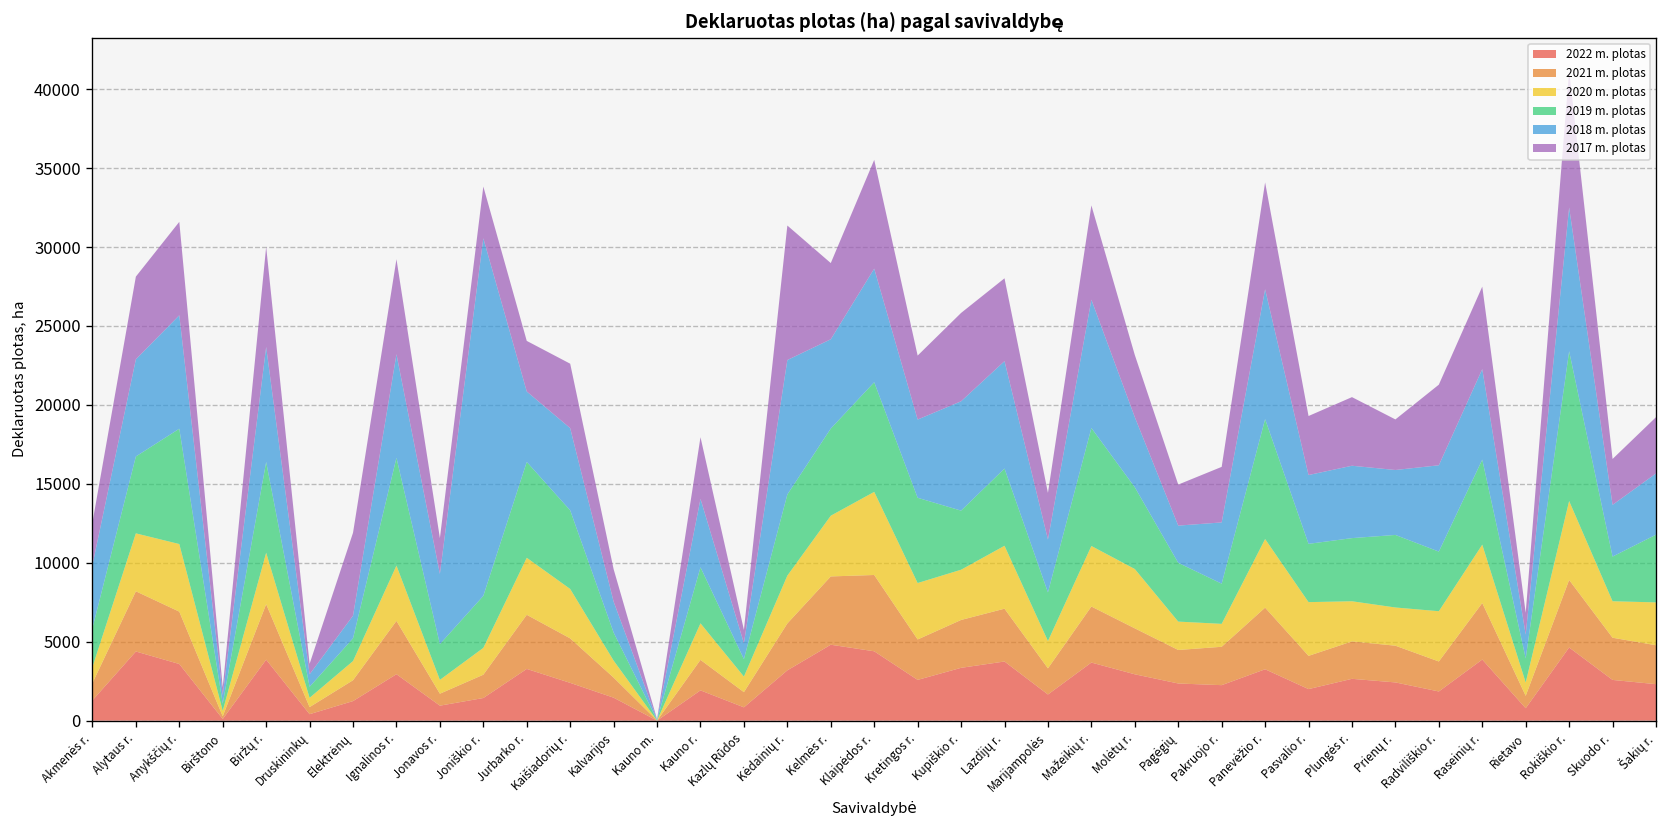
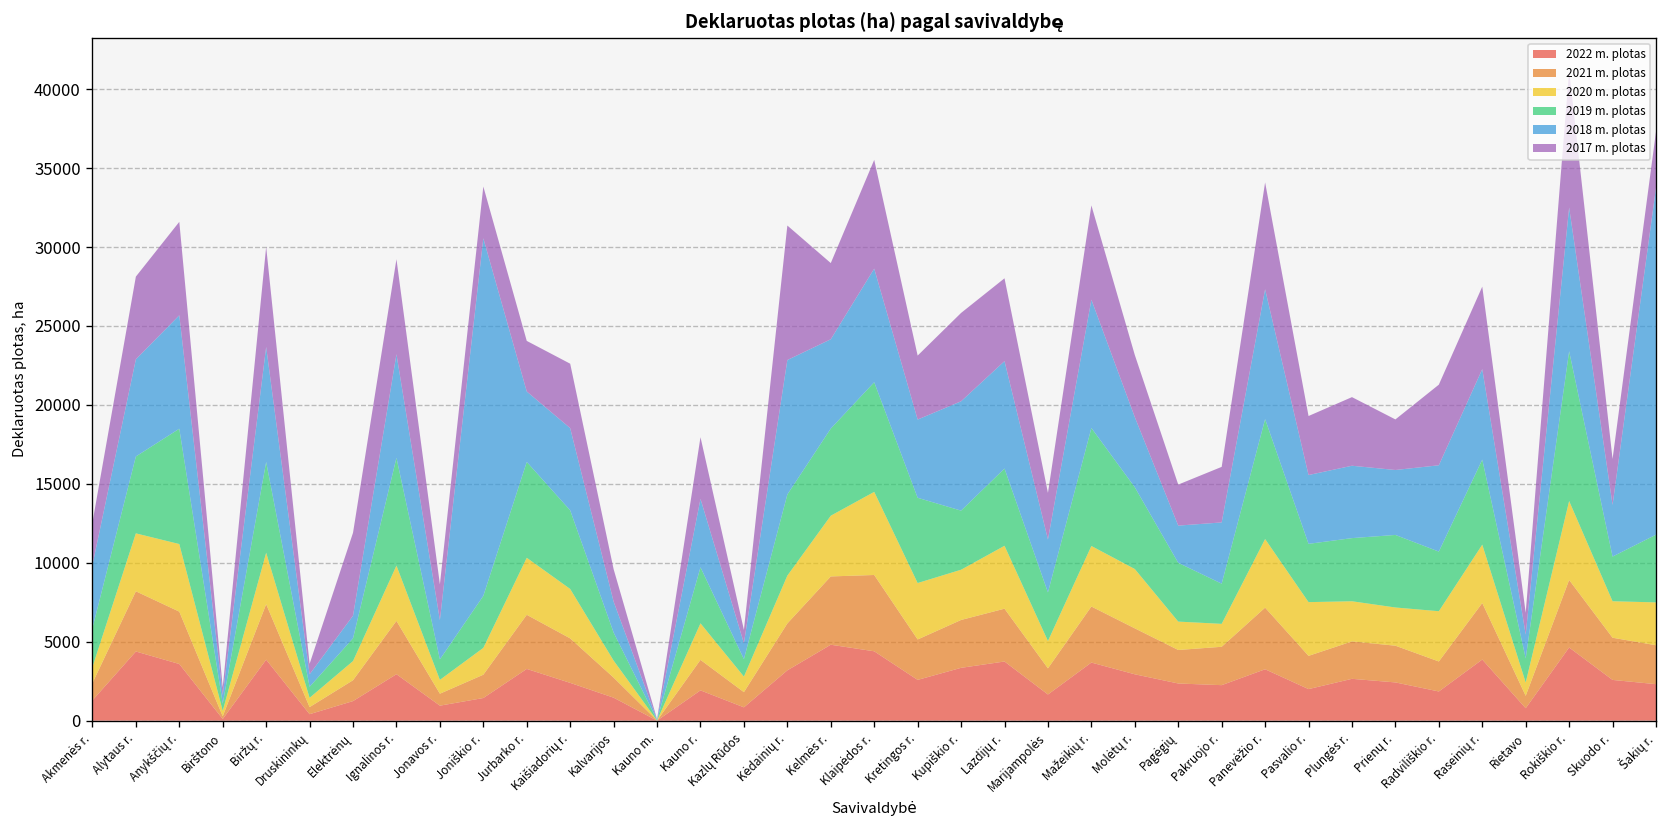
  {
    "2020 m. plotas": {
      "Akmenės r.": 1000,
      "Alytaus r.": 3700,
      "Anykščių r.": 4300,
      "Birštono": 300,
      "Biržų r.": 3300,
      "Druskininkų": 600,
      "Elektrėnų": 1200,
      "Ignalinos r.": 3500,
      "Jonavos r.": 900,
      "Joniškio r.": 1700,
      "Jurbarko r.": 3600,
      "Kaišiadorių r.": 3100,
      "Kalvarijos": 1100,
      "Kauno r.": 2300,
      "Kazlų Rūdos": 1000,
      "Kėdainių r.": 3000,
      "Kelmės r.": 3800,
      "Klaipėdos r.": 5300,
      "Kretingos r.": 3600,
      "Kupiškio r.": 3200,
      "Lazdijų r.": 4000,
      "Marijampolės": 1700,
      "Mažeikių r.": 3800,
      "Molėtų r.": 3800,
      "Pagėgių": 1800,
      "Pakruojo r.": 1500,
      "Panevėžio r.": 4300,
      "Pasvalio r.": 3400,
      "Plungės r.": 2500,
      "Prienų r.": 2400,
      "Radviliškio r.": 3200,
      "Raseinių r.": 3700,
      "Rietavo": 800,
      "Rokiškio r.": 5000,
      "Skuodo r.": 2300,
      "Šakių r.": 2700
    },
    "2019 m. plotas": {
      "Akmenės r.": 2500,
      "Alytaus r.": 4900,
      "Anykščių r.": 7300,
      "Birštono": 500,
      "Biržų r.": 5800,
      "Druskininkų": 700,
      "Elektrėnų": 1400,
      "Ignalinos r.": 6800,
-     "Jonavos r.": 2300,
+     "Jonavos r.": 1300,
      "Joniškio r.": 3300,
      "Jurbarko r.": 6100,
      "Kaišiadorių r.": 5000,
      "Kalvarijos": 1800,
      "Kauno r.": 3500,
      "Kazlų Rūdos": 1100,
      "Kėdainių r.": 5100,
      "Kelmės r.": 5500,
      "Klaipėdos r.": 6900,
      "Kretingos r.": 5400,
      "Kupiškio r.": 3700,
      "Lazdijų r.": 4900,
      "Marijampolės": 3100,
      "Mažeikių r.": 7500,
      "Molėtų r.": 5200,
      "Pagėgių": 3700,
      "Pakruojo r.": 2500,
      "Panevėžio r.": 7600,
      "Pasvalio r.": 3700,
      "Plungės r.": 4000,
      "Prienų r.": 4600,
      "Radviliškio r.": 3800,
      "Raseinių r.": 5400,
      "Rietavo": 1500,
      "Rokiškio r.": 9500,
      "Skuodo r.": 2800,
      "Šakių r.": 4300
    },
    "2018 m. plotas": {
      "Akmenės r.": 4000,
      "Alytaus r.": 6200,
      "Anykščių r.": 7200,
      "Birštono": 500,
      "Biržų r.": 7300,
      "Druskininkų": 800,
      "Elektrėnų": 1400,
      "Ignalinos r.": 6600,
-     "Jonavos r.": 4400,
+     "Jonavos r.": 2500,
      "Joniškio r.": 22600,
      "Jurbarko r.": 4500,
      "Kaišiadorių r.": 5200,
      "Kalvarijos": 2000,
      "Kauno r.": 4300,
      "Kazlų Rūdos": 1000,
      "Kėdainių r.": 8500,
      "Kelmės r.": 5700,
      "Klaipėdos r.": 7200,
      "Kretingos r.": 5000,
      "Kupiškio r.": 6900,
      "Lazdijų r.": 6800,
      "Marijampolės": 3400,
      "Mažeikių r.": 8100,
      "Molėtų r.": 4400,
      "Pagėgių": 2400,
      "Pakruojo r.": 3900,
      "Panevėžio r.": 8200,
      "Pasvalio r.": 4400,
      "Plungės r.": 4600,
      "Prienų r.": 4100,
      "Radviliškio r.": 5500,
      "Raseinių r.": 5700,
      "Rietavo": 1500,
      "Rokiškio r.": 9100,
      "Skuodo r.": 3300,
-     "Šakių r.": 3900
+     "Šakių r.": 22000
    },
    "2017 m. plotas": {
      "Akmenės r.": 2700,
      "Alytaus r.": 5200,
      "Anykščių r.": 5900,
      "Birštono": 500,
      "Biržų r.": 6300,
      "Druskininkų": 700,
      "Elektrėnų": 5300,
      "Ignalinos r.": 6000,
      "Jonavos r.": 2300,
      "Joniškio r.": 3300,
      "Jurbarko r.": 3200,
      "Kaišiadorių r.": 4100,
      "Kalvarijos": 2100,
      "Kauno r.": 3900,
      "Kazlų Rūdos": 800,
      "Kėdainių r.": 8500,
      "Kelmės r.": 4800,
      "Klaipėdos r.": 6900,
      "Kretingos r.": 4100,
      "Kupiškio r.": 5600,
      "Lazdijų r.": 5200,
      "Marijampolės": 3000,
      "Mažeikių r.": 6000,
      "Molėtų r.": 3900,
      "Pagėgių": 2600,
      "Pakruojo r.": 3500,
      "Panevėžio r.": 6800,
      "Pasvalio r.": 3700,
      "Plungės r.": 4300,
      "Prienų r.": 3200,
      "Radviliškio r.": 5100,
      "Raseinių r.": 5200,
      "Rietavo": 1400,
      "Skuodo r.": 2900,
      "Šakių r.": 3600
    }
  }
